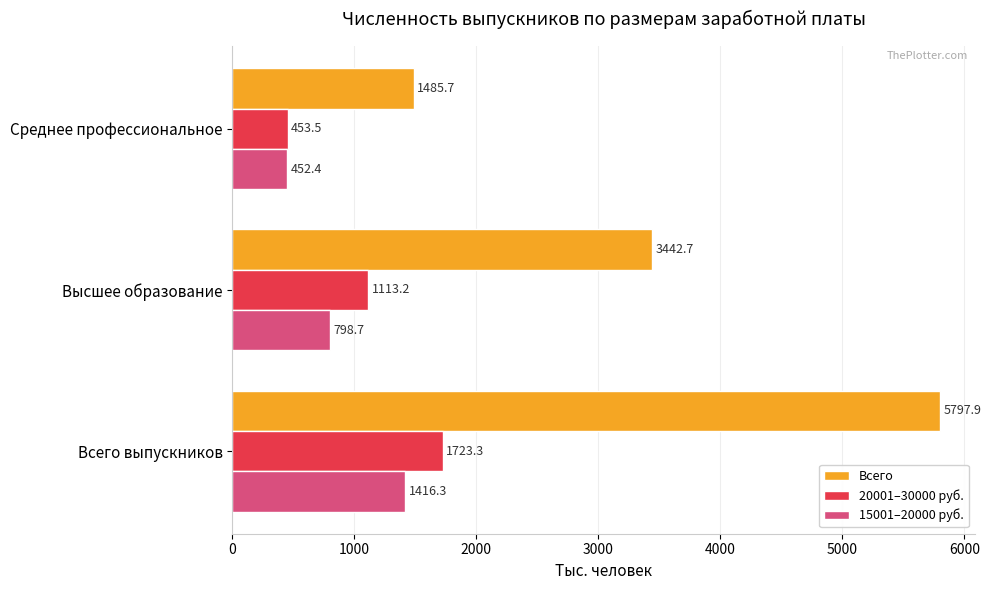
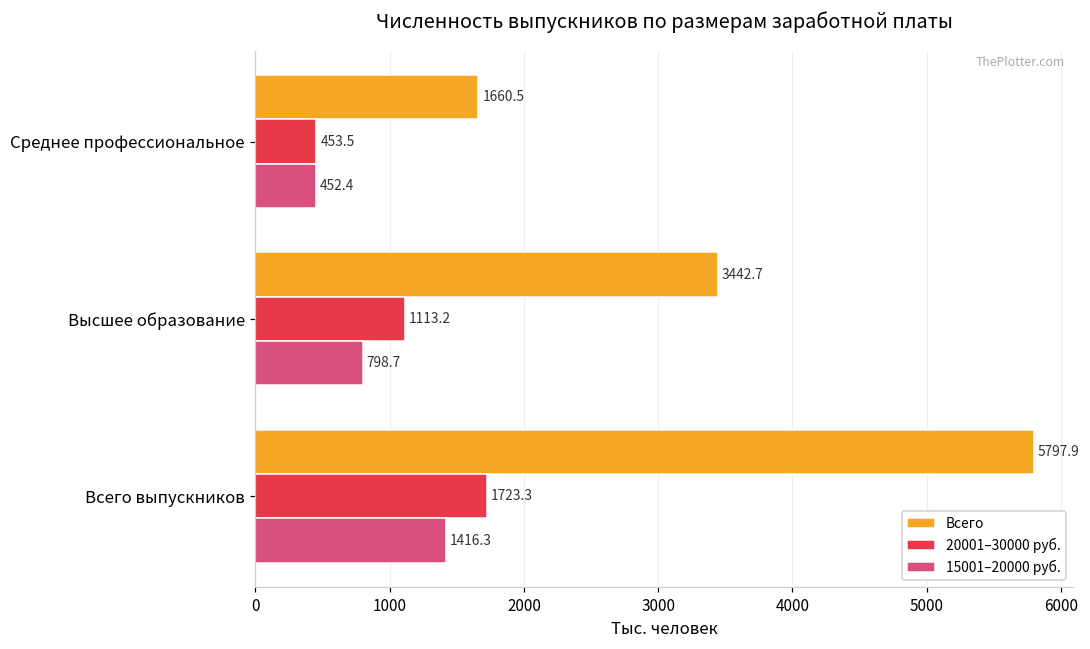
  {
    "Всего": {
-     "Среднее профессиональное": 1485.7,
+     "Среднее профессиональное": 1660.5,
      "Высшее образование": 3442.7,
      "Всего выпускников": 5797.9
    }
  }
